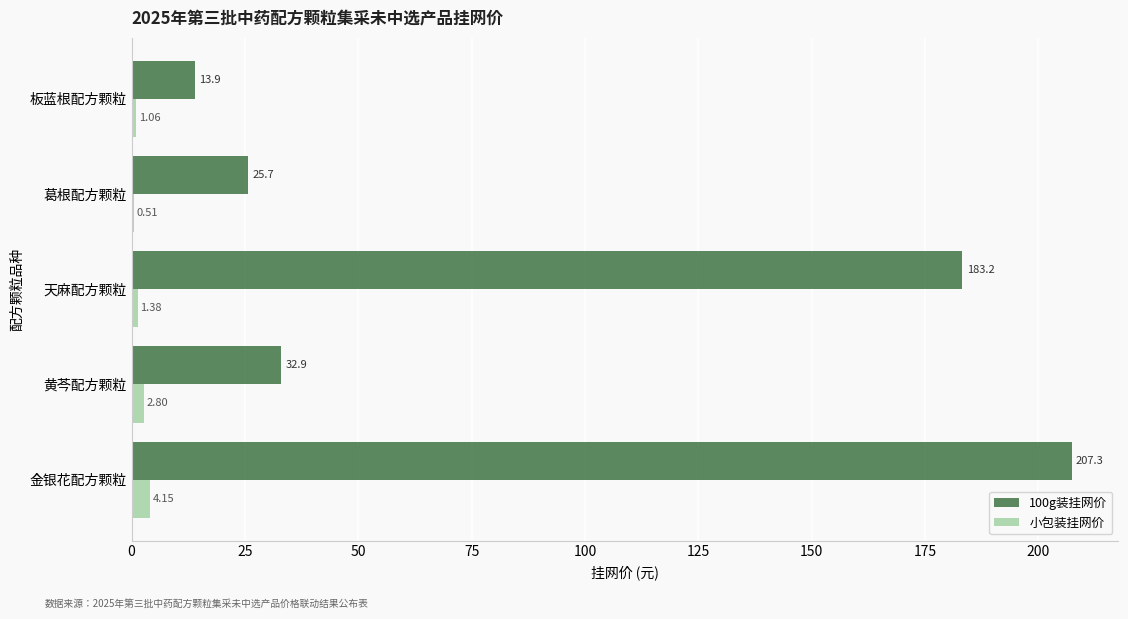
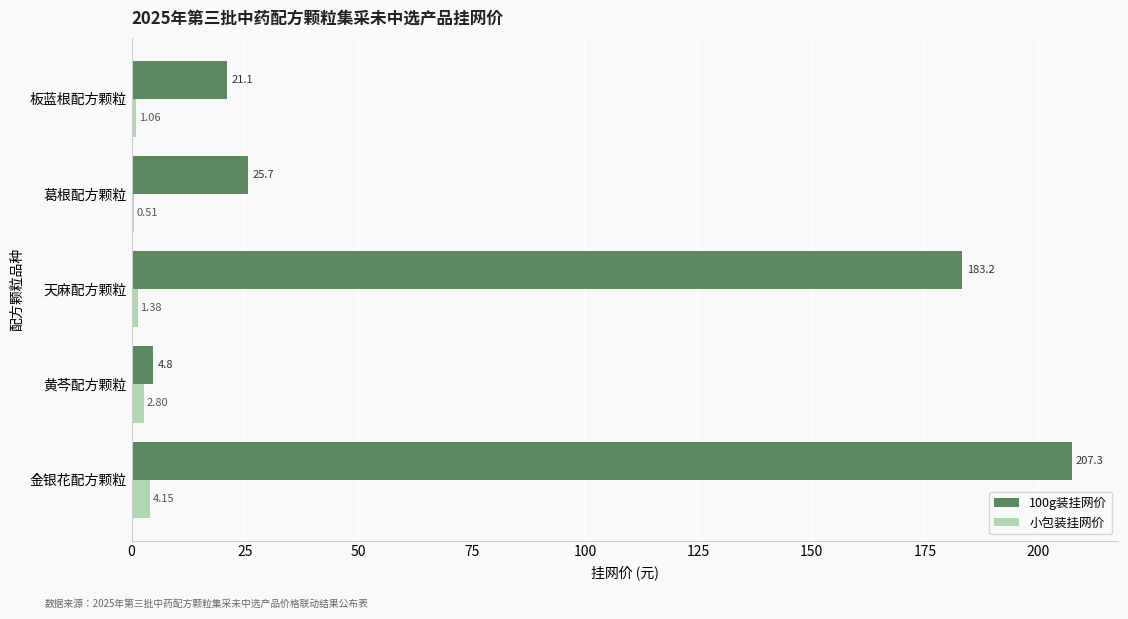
  {
    "100g装挂网价": {
-     "板蓝根配方颗粒": 13.9,
+     "板蓝根配方颗粒": 21.1,
      "葛根配方颗粒": 25.7,
      "天麻配方颗粒": 183.2,
-     "黄芩配方颗粒": 32.9,
+     "黄芩配方颗粒": 4.8,
      "金银花配方颗粒": 207.3
    },
    "小包装挂网价": {
      "板蓝根配方颗粒": 1.06,
      "葛根配方颗粒": 0.51,
      "天麻配方颗粒": 1.38,
      "黄芩配方颗粒": 2.80,
      "金银花配方颗粒": 4.15
    }
  }
